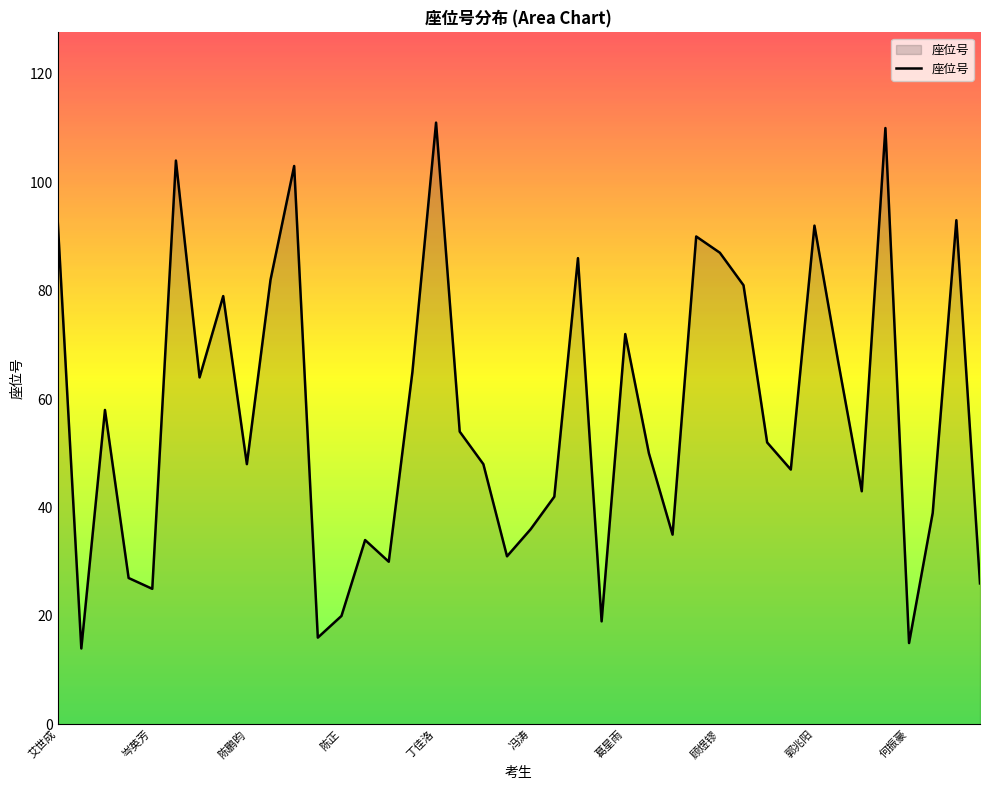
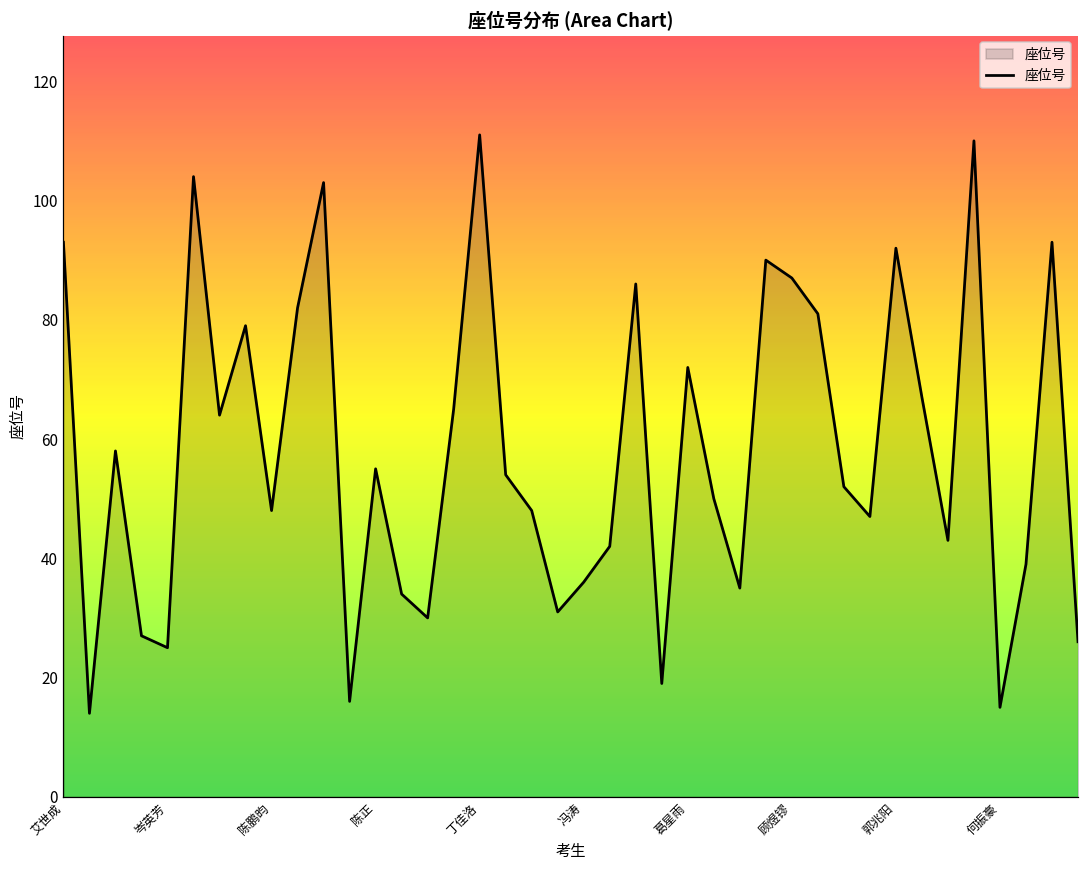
  {
    "艾世成": 93,
    "岑英芳": 25,
    "陈鹏昀": 48,
-   "陈正": 20,
+   "陈正": 55,
    "丁佳洛": 111,
    "冯涛": 36,
    "葛星雨": 72,
    "顾煜镠": 87,
    "郭兆阳": 92,
    "何振豪": 15
  }
